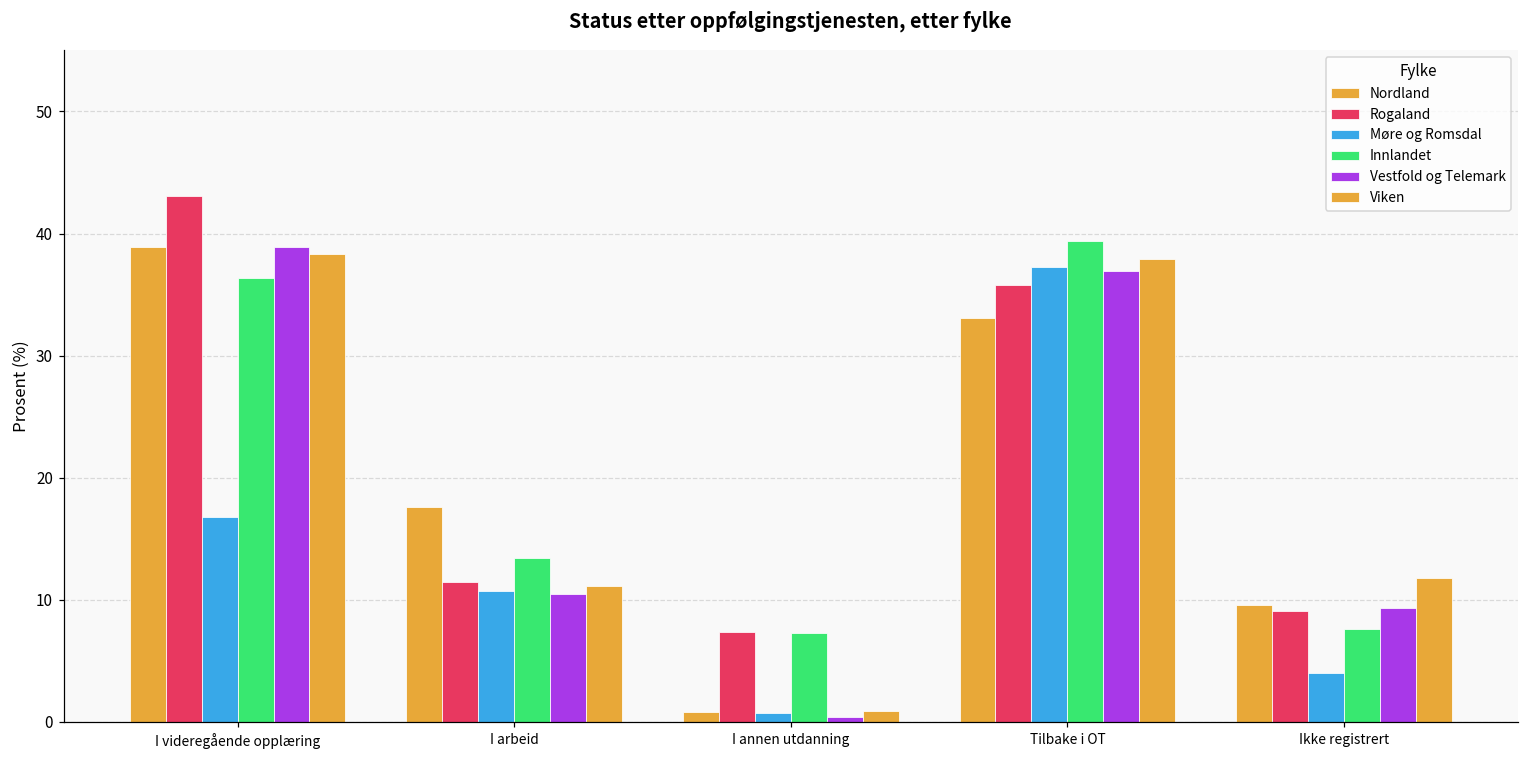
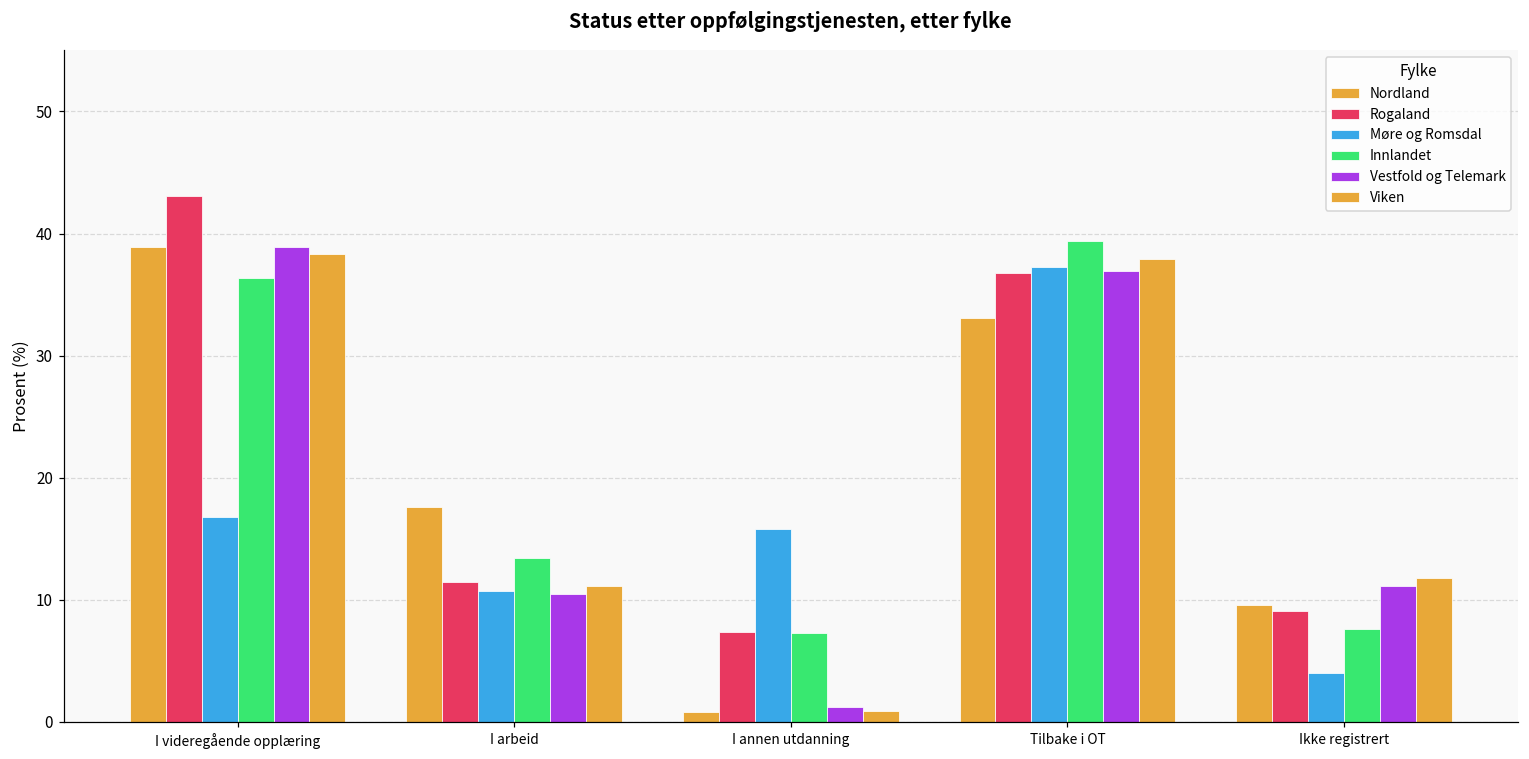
  {
    "Rogaland": {
      "I videregående opplæring": 43.1,
      "I arbeid": 11.5,
      "I annen utdanning": 7.4,
-     "Tilbake i OT": 35.8,
+     "Tilbake i OT": 36.8,
      "Ikke registrert": 9.1
    },
    "Møre og Romsdal": {
      "I videregående opplæring": 16.8,
      "I arbeid": 10.7,
-     "I annen utdanning": 0.7,
+     "I annen utdanning": 15.8,
      "Tilbake i OT": 37.3,
      "Ikke registrert": 4.0
    },
    "Innlandet": {
      "I videregående opplæring": 36.4,
      "I arbeid": 13.4,
      "I annen utdanning": 7.3,
      "Tilbake i OT": 39.4,
      "Ikke registrert": 7.6
    },
    "Vestfold og Telemark": {
      "I videregående opplæring": 38.9,
      "I arbeid": 10.5,
-     "I annen utdanning": 0.4,
+     "I annen utdanning": 1.2,
      "Tilbake i OT": 36.9,
-     "Ikke registrert": 9.3
+     "Ikke registrert": 11.1
    }
  }
